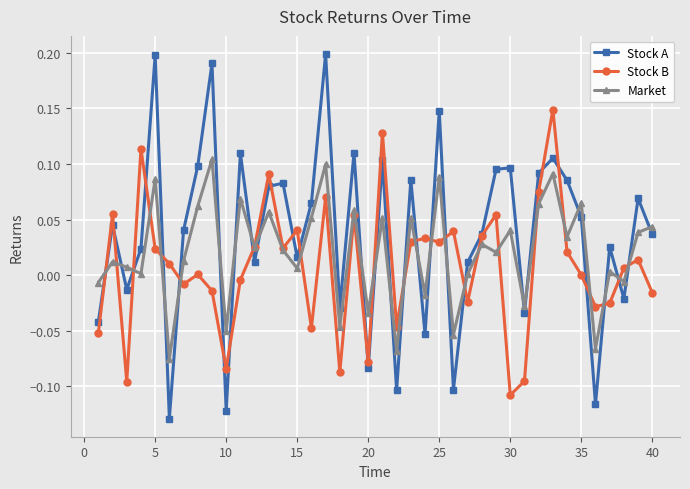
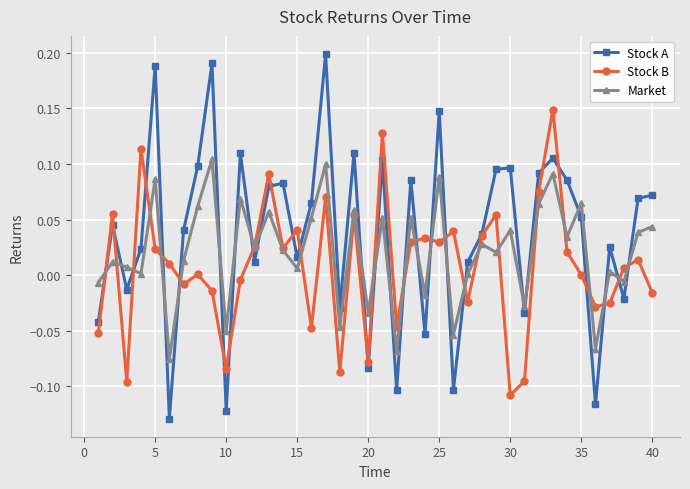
  {
    "Stock A": {
-     "5": 0.198,
+     "5": 0.188,
      "10": -0.122,
      "15": 0.016,
      "20": -0.084,
      "25": 0.148,
      "30": 0.097,
      "35": 0.052,
-     "40": 0.037
+     "40": 0.072
    },
    "Stock B": {
      "5": 0.024,
      "10": -0.084,
      "15": 0.041,
      "20": -0.078,
      "25": 0.030,
      "30": -0.108,
      "35": 0.000,
      "40": -0.016
    },
    "Market": {
      "5": 0.086,
      "10": -0.050,
      "15": 0.006,
      "20": -0.034,
      "25": 0.089,
      "30": 0.040,
      "35": 0.065,
      "40": 0.044
    }
  }
